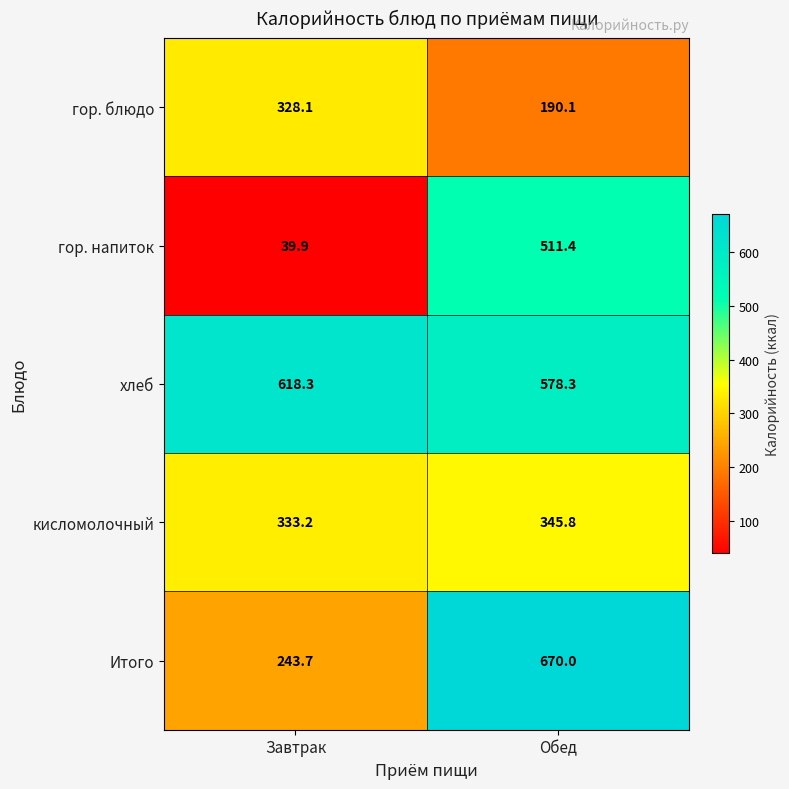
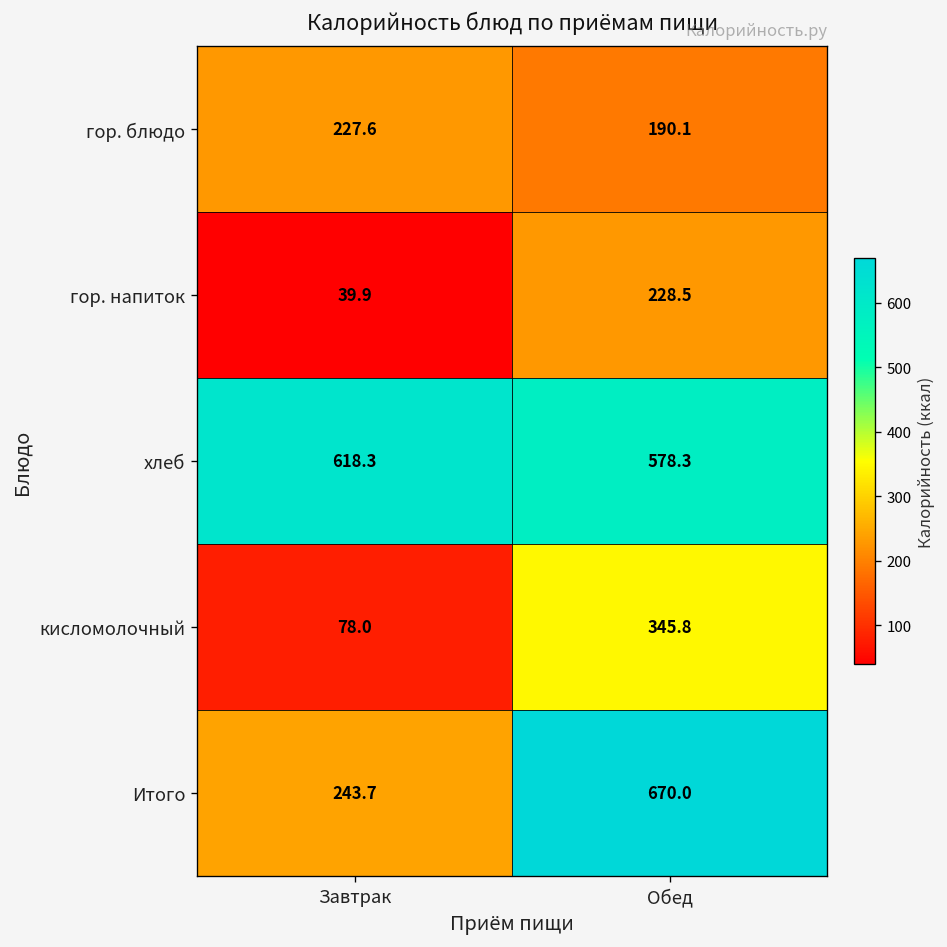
  {
    "гор. блюдо": {
-     "Завтрак": 328.1,
+     "Завтрак": 227.6,
      "Обед": 190.1
    },
    "гор. напиток": {
      "Завтрак": 39.9,
-     "Обед": 511.4
+     "Обед": 228.5
    },
    "хлеб": {
      "Завтрак": 618.3,
      "Обед": 578.3
    },
    "кисломолочный": {
-     "Завтрак": 333.2,
+     "Завтрак": 78.0,
      "Обед": 345.8
    },
    "Итого": {
      "Завтрак": 243.7,
      "Обед": 670.0
    }
  }
